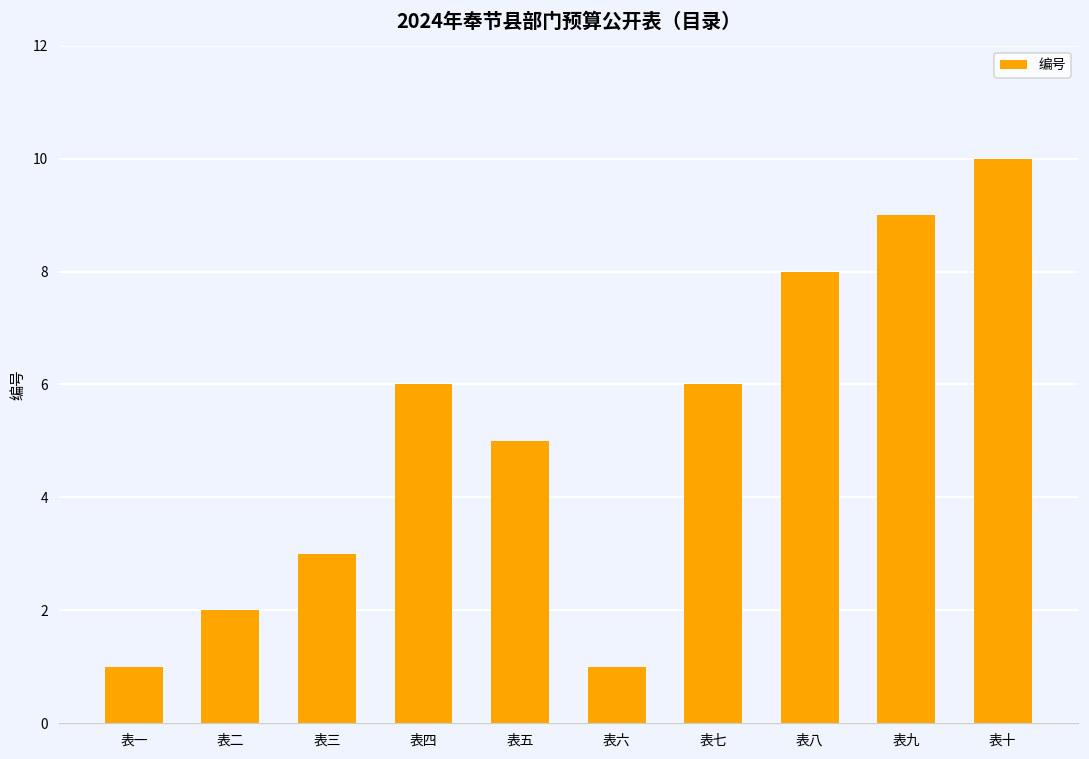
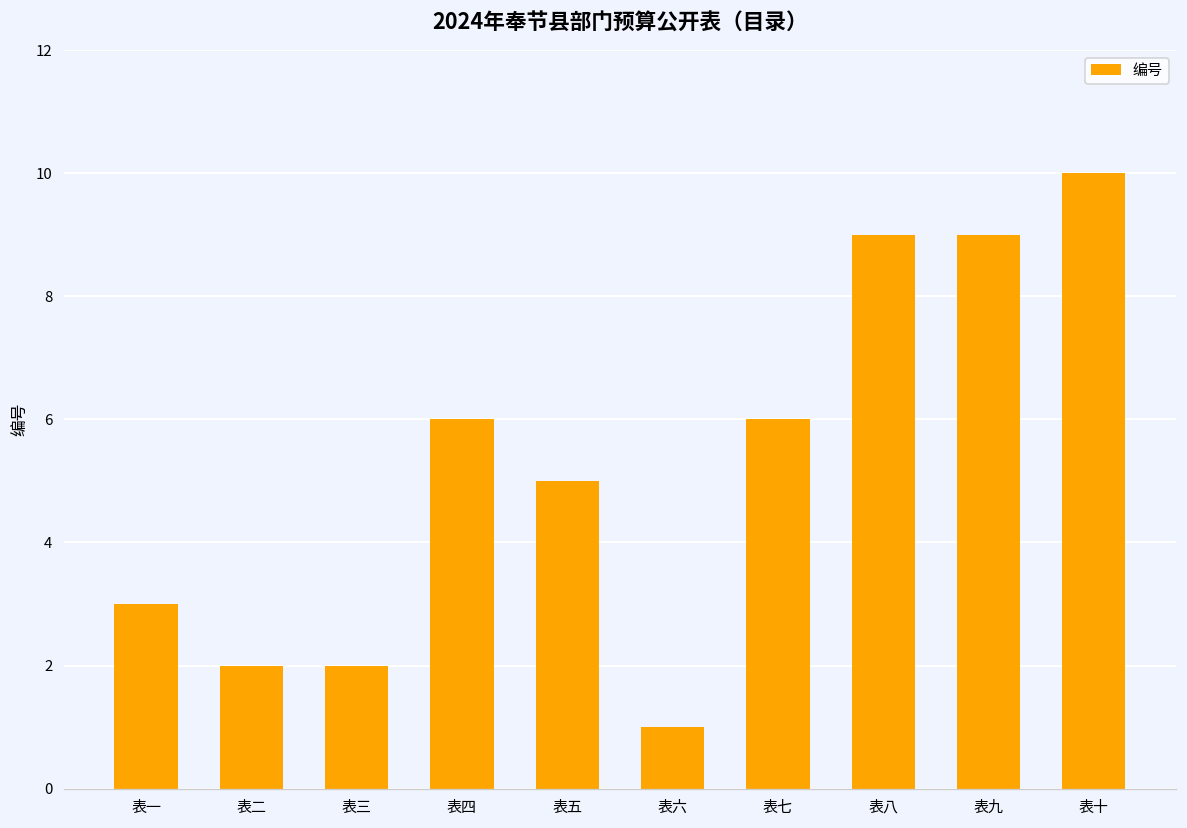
  {
-   "表一": 1,
+   "表一": 3,
    "表二": 2,
-   "表三": 3,
+   "表三": 2,
    "表四": 6,
    "表五": 5,
    "表六": 1,
    "表七": 6,
-   "表八": 8,
+   "表八": 9,
    "表九": 9,
    "表十": 10
  }
